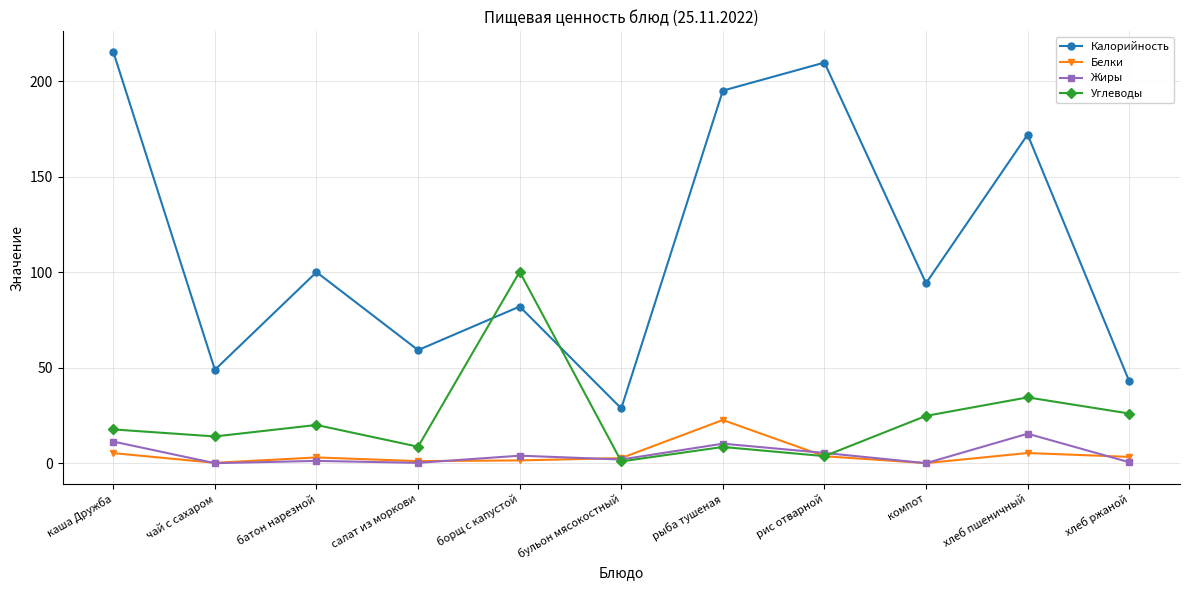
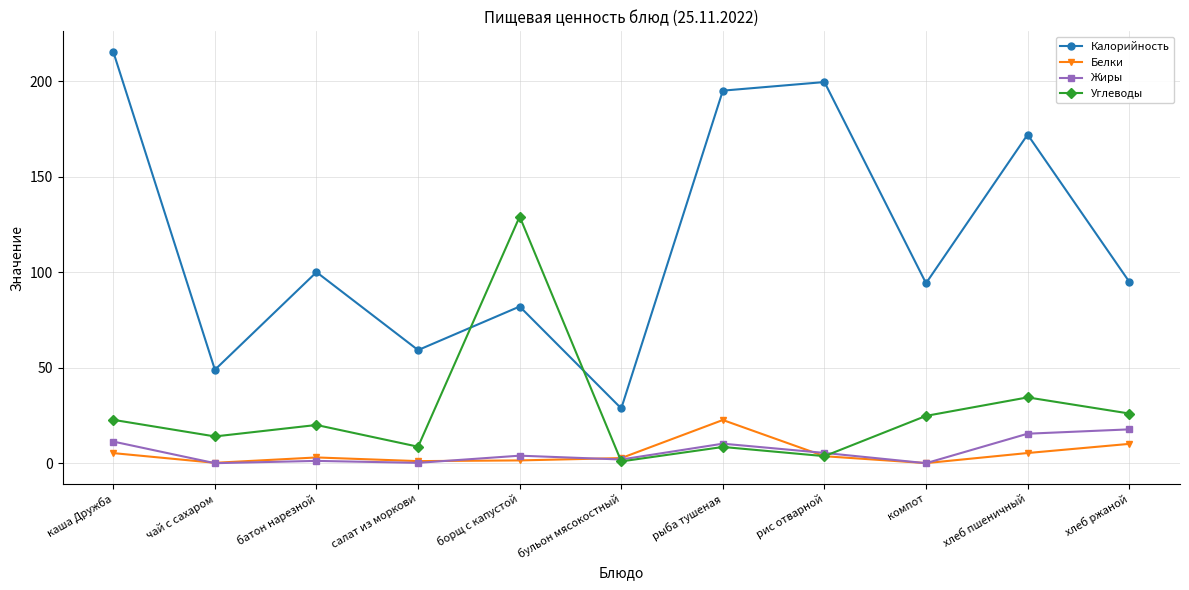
  {
    "Калорийность": {
      "каша Дружба": 215,
      "чай с сахаром": 49,
      "батон нарезной": 100,
      "салат из моркови": 59,
      "борщ с капустой": 82,
      "бульон мясокостный": 29,
      "рыба тушеная": 195,
-     "рис отварной": 210,
+     "рис отварной": 200,
      "компот": 94,
      "хлеб пшеничный": 172,
-     "хлеб ржаной": 43
+     "хлеб ржаной": 95
    },
    "Белки": {
      "каша Дружба": 5,
      "батон нарезной": 3,
      "борщ с капустой": 1,
      "рыба тушеная": 23,
      "хлеб пшеничный": 5,
-     "хлеб ржаной": 3
+     "хлеб ржаной": 10
    },
    "Жиры": {
      "каша Дружба": 11,
      "батон нарезной": 1,
      "борщ с капустой": 4,
      "рыба тушеная": 10,
      "рис отварной": 5,
      "хлеб пшеничный": 15,
-     "хлеб ржаной": 1
+     "хлеб ржаной": 18
    },
    "Углеводы": {
-     "каша Дружба": 18,
+     "каша Дружба": 23,
      "чай с сахаром": 14,
      "батон нарезной": 20,
      "салат из моркови": 9,
-     "борщ с капустой": 100,
+     "борщ с капустой": 129,
      "рыба тушеная": 8,
      "компот": 25,
      "хлеб пшеничный": 34,
      "хлеб ржаной": 26
    }
  }
